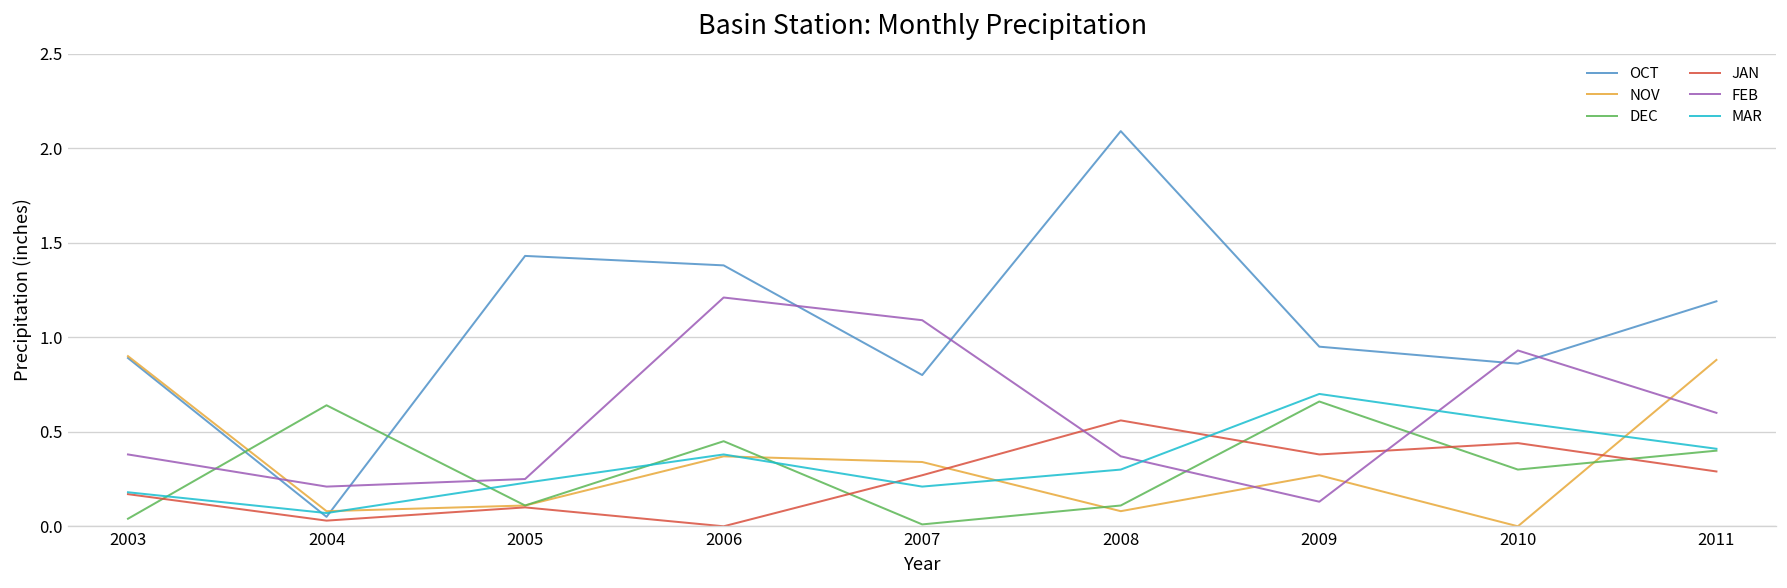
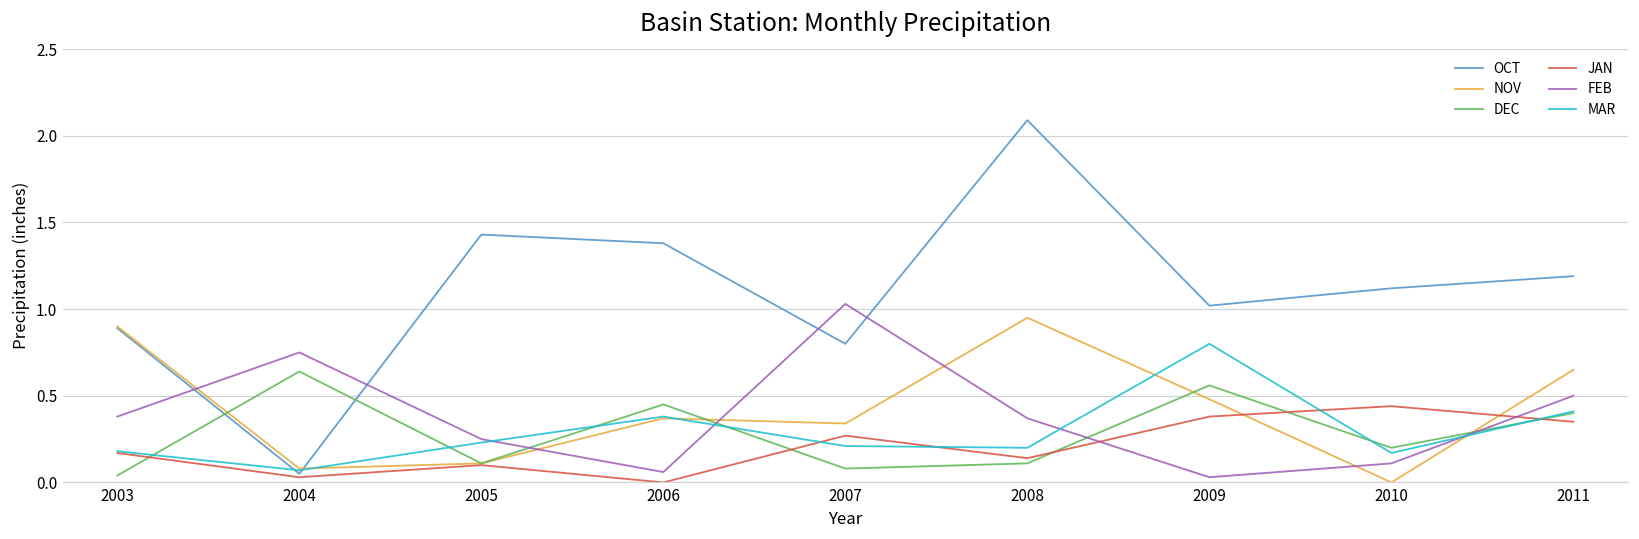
  {
    "OCT": {
      "2004": 0.05,
      "2005": 1.43,
      "2006": 1.38,
      "2007": 0.80,
      "2008": 2.09,
-     "2009": 0.95,
-     "2010": 0.86,
+     "2009": 1.02,
+     "2010": 1.12,
      "2011": 1.19
    },
    "NOV": {
      "2007": 0.34,
-     "2008": 0.08,
-     "2009": 0.27,
+     "2008": 0.95,
+     "2009": 0.48,
      "2010": 0.00,
-     "2011": 0.88
+     "2011": 0.65
    },
    "DEC": {
      "2003": 0.04,
      "2004": 0.64,
      "2006": 0.45,
-     "2007": 0.01,
+     "2007": 0.08,
      "2008": 0.11,
-     "2009": 0.66,
-     "2010": 0.3
+     "2009": 0.56,
+     "2010": 0.2
    },
    "JAN": {
      "2004": 0.03,
      "2006": 0.00,
      "2007": 0.27,
-     "2008": 0.56,
+     "2008": 0.14,
      "2009": 0.38,
      "2010": 0.44,
-     "2011": 0.29
+     "2011": 0.35
    },
    "FEB": {
      "2003": 0.38,
-     "2004": 0.21,
+     "2004": 0.75,
      "2005": 0.25,
-     "2006": 1.21,
-     "2007": 1.09,
+     "2006": 0.06,
+     "2007": 1.03,
      "2008": 0.37,
-     "2009": 0.13,
-     "2010": 0.93,
-     "2011": 0.6
+     "2009": 0.03,
+     "2010": 0.11,
+     "2011": 0.5
    },
    "MAR": {
      "2005": 0.23,
      "2007": 0.21,
-     "2008": 0.3,
-     "2009": 0.7,
-     "2010": 0.55
+     "2008": 0.2,
+     "2009": 0.8,
+     "2010": 0.17
    }
  }
